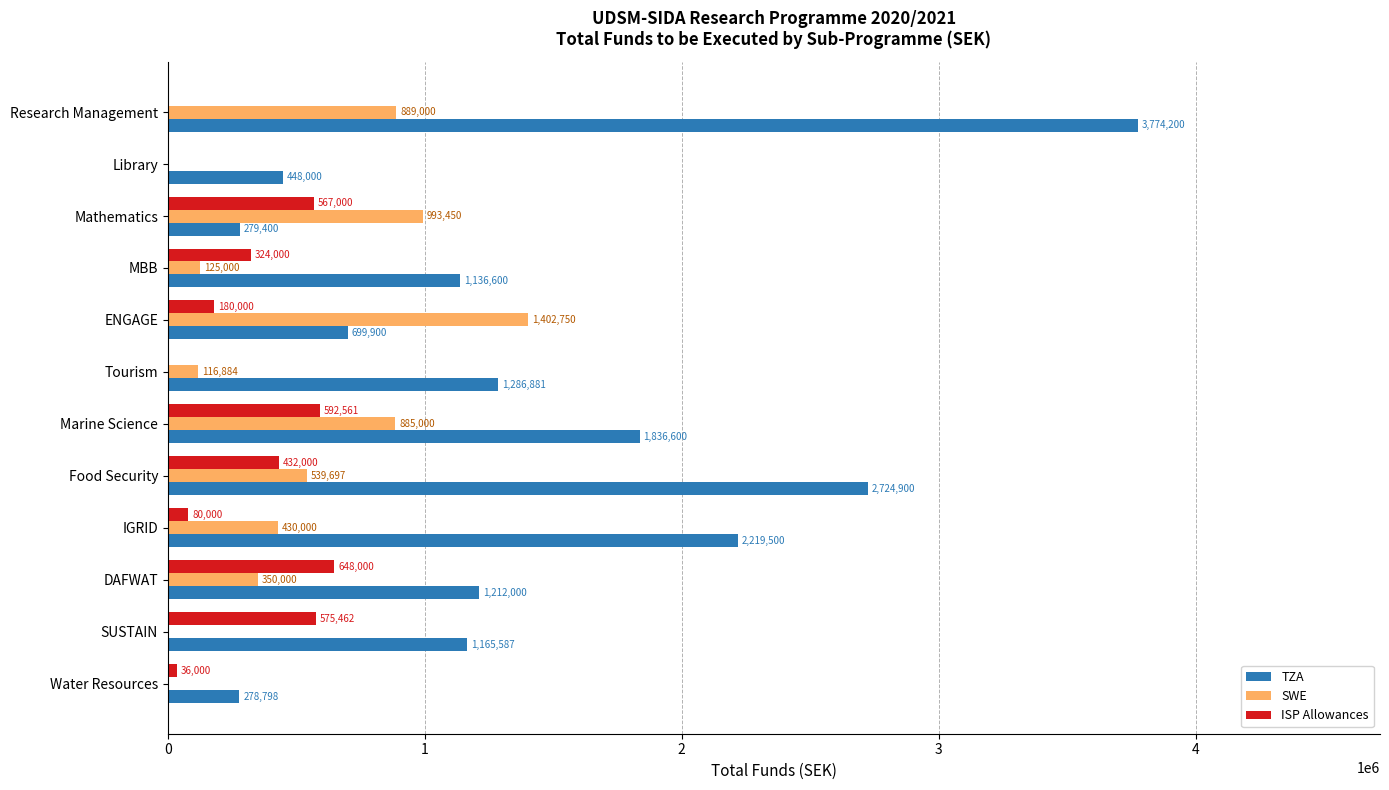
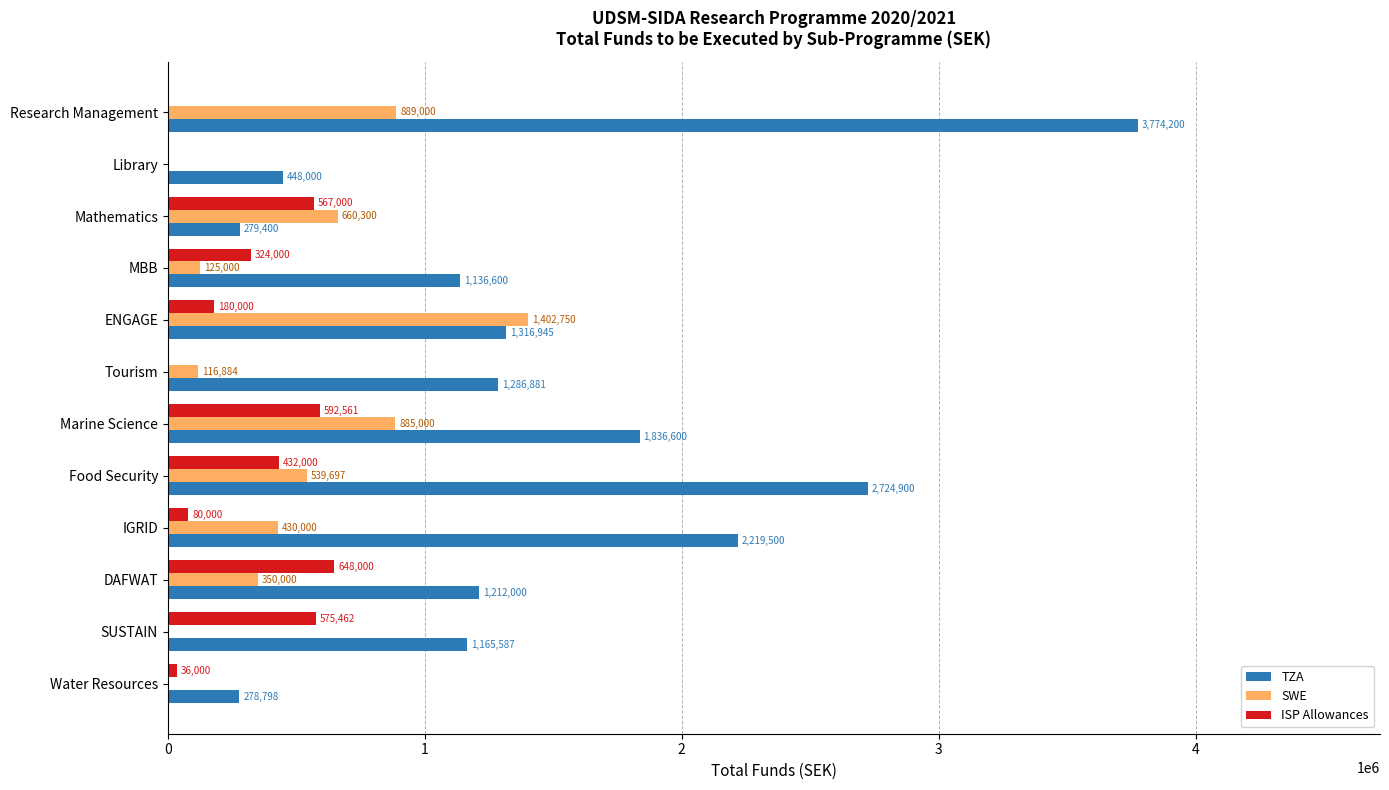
  {
    "TZA": {
      "Research Management": "3,774,200",
      "Library": "448,000",
      "Mathematics": "279,400",
      "MBB": "1,136,600",
-     "ENGAGE": "699,900",
+     "ENGAGE": "1,316,945",
      "Tourism": "1,286,881",
      "Marine Science": "1,836,600",
      "Food Security": "2,724,900",
      "IGRID": "2,219,500",
      "DAFWAT": "1,212,000",
      "SUSTAIN": "1,165,587",
      "Water Resources": "278,798"
    },
    "SWE": {
      "Research Management": "889,000",
-     "Mathematics": "993,450",
+     "Mathematics": "660,300",
      "MBB": "125,000",
      "ENGAGE": "1,402,750",
      "Tourism": "116,884",
      "Marine Science": "885,000",
      "Food Security": "539,697",
      "IGRID": "430,000",
      "DAFWAT": "350,000"
    },
    "ISP Allowances": {
      "Mathematics": "567,000",
      "MBB": "324,000",
      "ENGAGE": "180,000",
      "Marine Science": "592,561",
      "Food Security": "432,000",
      "IGRID": "80,000",
      "DAFWAT": "648,000",
      "SUSTAIN": "575,462",
      "Water Resources": "36,000"
    }
  }
